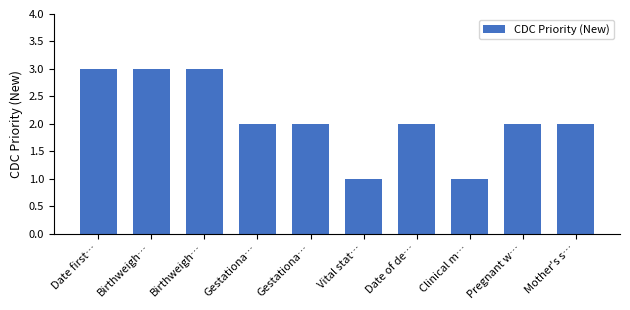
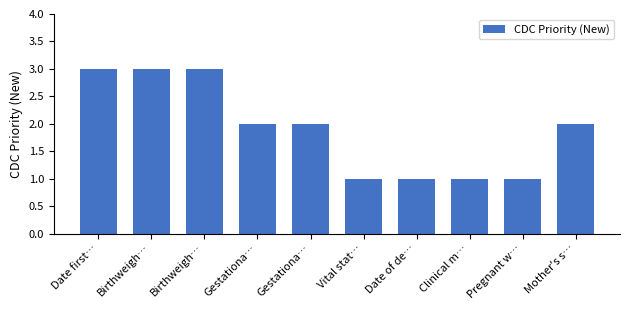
  {
    "Date first…": 3,
    "Vital stat…": 1,
-   "Date of de…": 2,
+   "Date of de…": 1,
    "Clinical m…": 1,
-   "Pregnant w…": 2,
+   "Pregnant w…": 1,
    "Mother's s…": 2
  }
